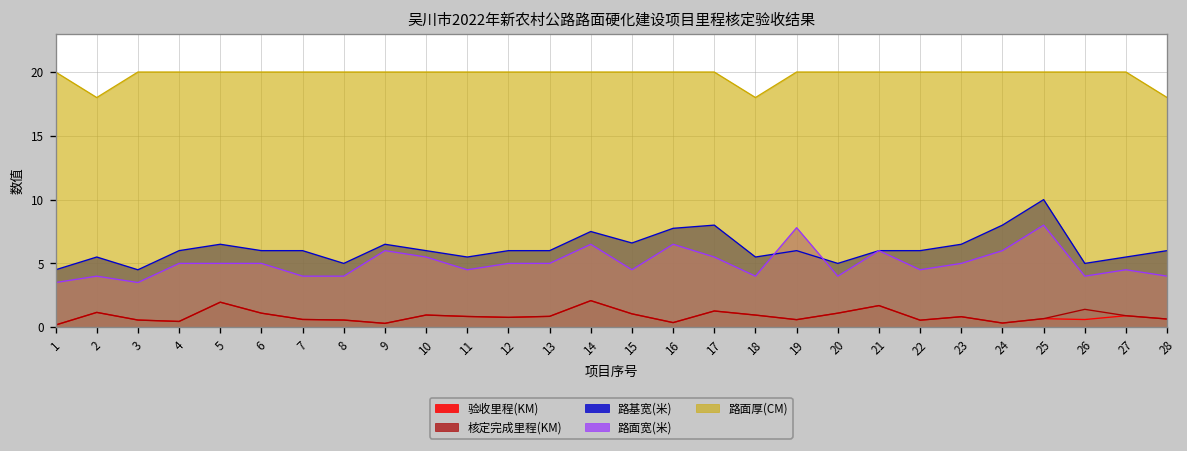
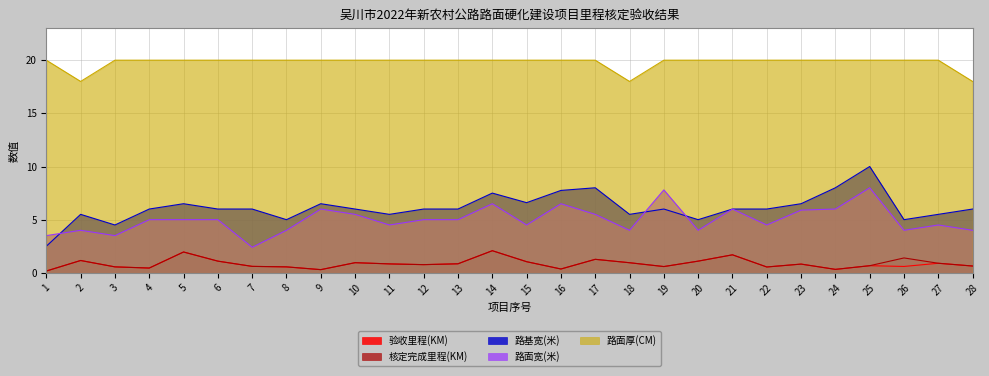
  {
    "验收里程(KM)": {
      "26": 0.6
    },
    "核定完成里程(KM)": {
      "26": 1.4
    },
    "路基宽(米)": {
-     "1": 4.5,
+     "1": 2.5,
      "2": 5.5,
      "3": 4.5,
      "4": 6.0,
      "5": 6.5,
      "6": 6.0,
      "7": 6.0,
      "8": 5.0,
      "9": 6.5,
      "10": 6.0,
      "11": 5.5,
      "12": 6.0,
      "13": 6.0,
      "14": 7.5,
      "15": 6.6,
      "16": 7.8,
      "17": 8.0,
      "18": 5.5,
      "19": 6.0,
      "20": 5.0,
      "22": 6.0,
      "23": 6.5,
      "24": 8.0,
      "25": 10.0,
      "26": 5.0,
      "27": 5.5,
      "28": 6.0
    },
    "路面宽(米)": {
      "1": 3.5,
      "2": 4.0,
      "3": 3.5,
      "4": 5.0,
      "5": 5.0,
      "6": 5.0,
-     "7": 4.0,
+     "7": 2.4,
      "8": 4.0,
      "9": 6.0,
      "10": 5.5,
      "11": 4.5,
      "12": 5.0,
      "13": 5.0,
      "14": 6.5,
      "15": 4.5,
      "16": 6.5,
      "17": 5.5,
      "18": 4.0,
      "19": 7.8,
      "20": 4.0,
      "22": 4.5,
-     "23": 5.0,
+     "23": 5.9,
      "24": 6.0,
      "25": 8.0,
      "26": 4.0,
      "27": 4.5,
      "28": 4.0
    },
    "路面厚(CM)": {
      "1": 20.0,
      "2": 18.0,
      "3": 20.0,
      "4": 20.0,
      "5": 20.0,
      "6": 20.0,
      "7": 20.0,
      "8": 20.0,
      "9": 20.0,
      "10": 20.0,
      "11": 20.0,
      "12": 20.0,
      "13": 20.0,
      "14": 20.0,
      "15": 20.0,
      "16": 20.0,
      "17": 20.0,
      "18": 18.0,
      "19": 20.0,
      "20": 20.0,
      "21": 20.0,
      "22": 20.0,
      "23": 20.0,
      "24": 20.0,
      "25": 20.0,
      "26": 20.0,
      "27": 20.0,
      "28": 18.0
    }
  }
